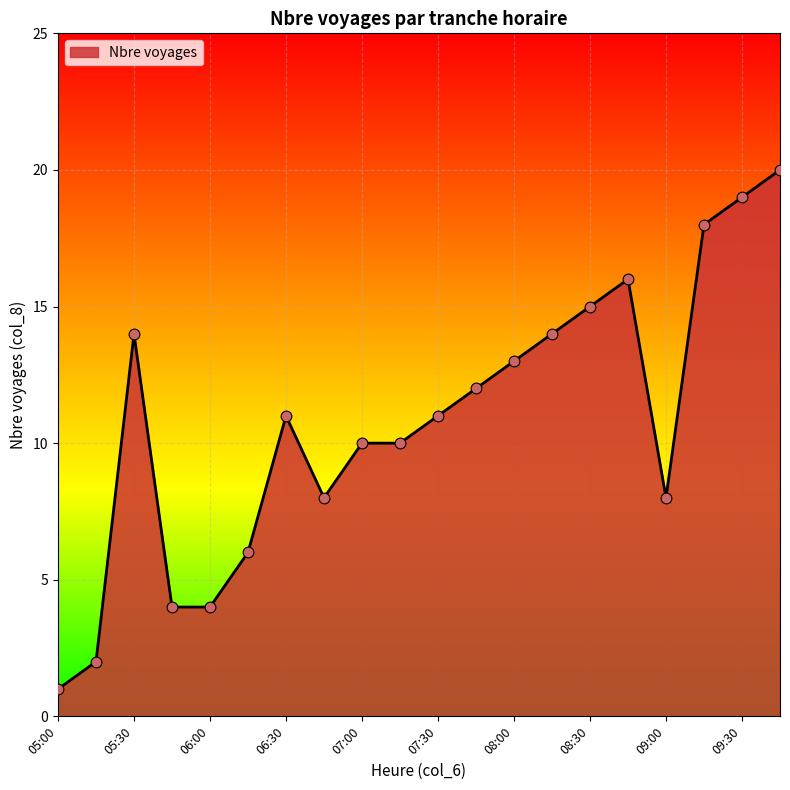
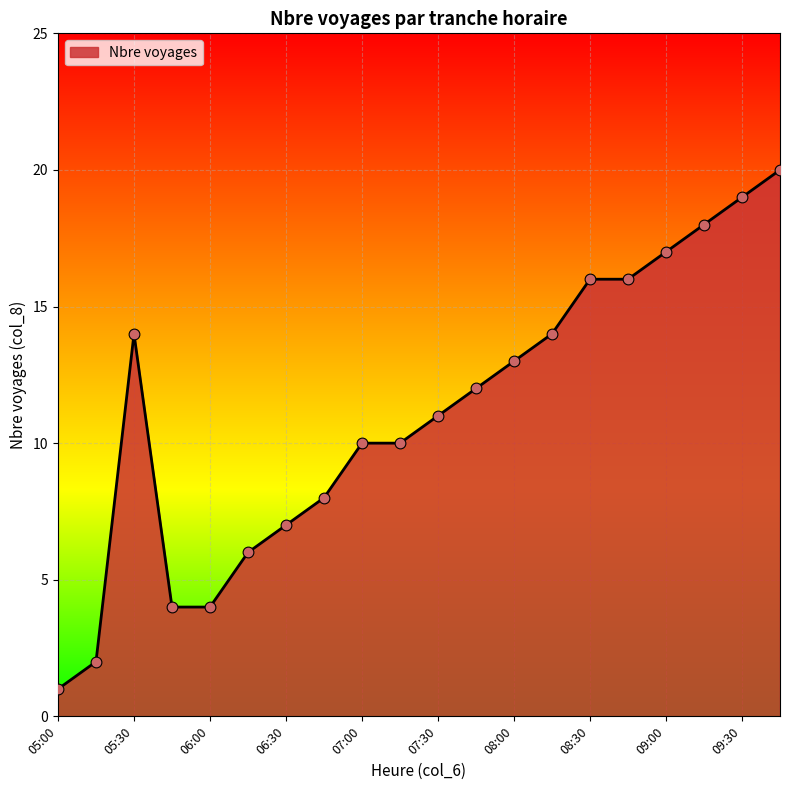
  {
    "05:00": 1,
    "05:30": 14,
    "06:00": 4,
-   "06:30": 11,
+   "06:30": 7,
    "07:00": 10,
    "07:30": 11,
    "08:00": 13,
-   "08:30": 15,
-   "09:00": 8,
+   "08:30": 16,
+   "09:00": 17,
    "09:30": 19
  }
